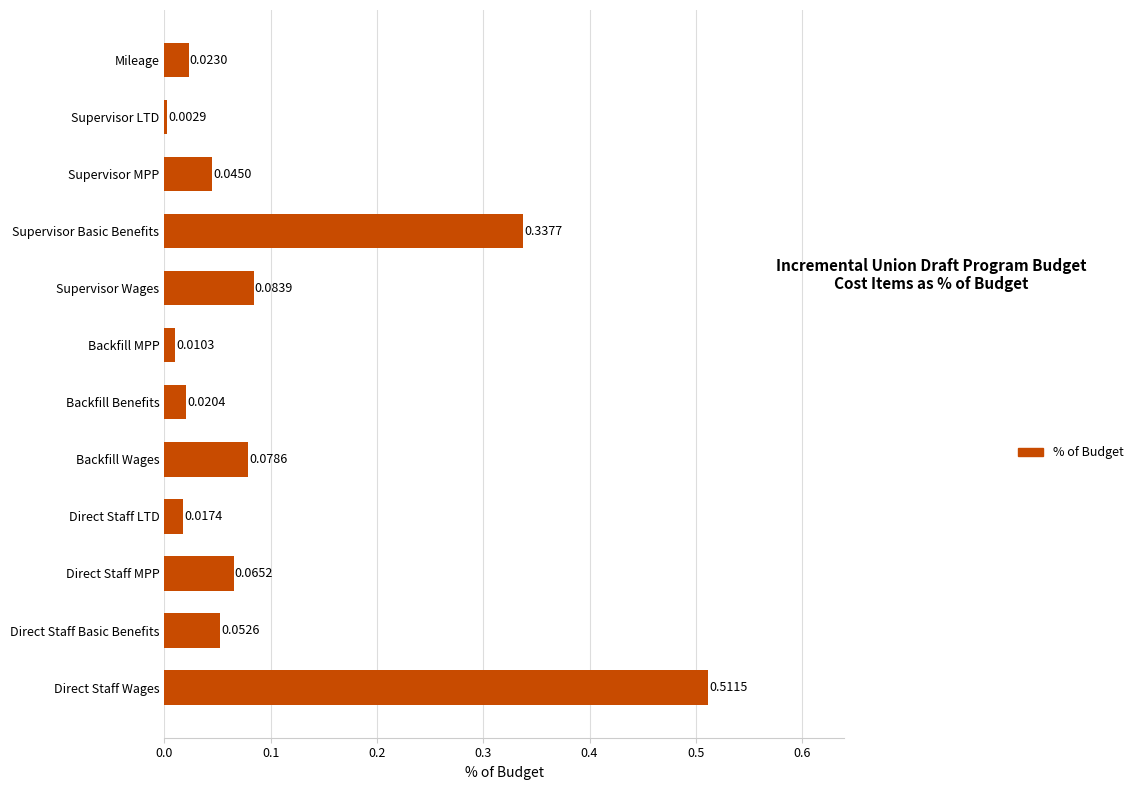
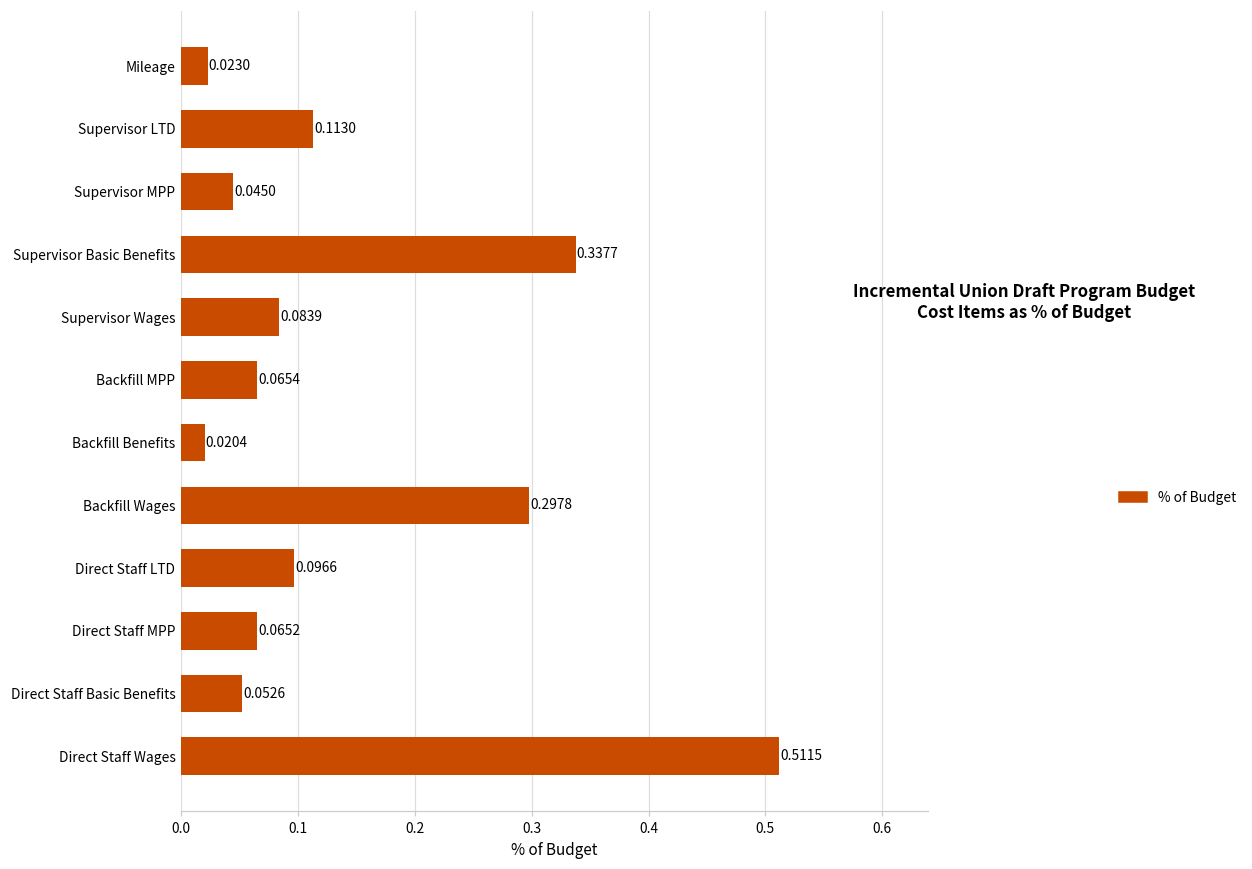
  {
    "Mileage": 0.0230,
-   "Supervisor LTD": 0.0029,
+   "Supervisor LTD": 0.1130,
    "Supervisor MPP": 0.0450,
    "Supervisor Basic Benefits": 0.3377,
    "Supervisor Wages": 0.0839,
-   "Backfill MPP": 0.0103,
+   "Backfill MPP": 0.0654,
    "Backfill Benefits": 0.0204,
-   "Backfill Wages": 0.0786,
-   "Direct Staff LTD": 0.0174,
+   "Backfill Wages": 0.2978,
+   "Direct Staff LTD": 0.0966,
    "Direct Staff MPP": 0.0652,
    "Direct Staff Basic Benefits": 0.0526,
    "Direct Staff Wages": 0.5115
  }
